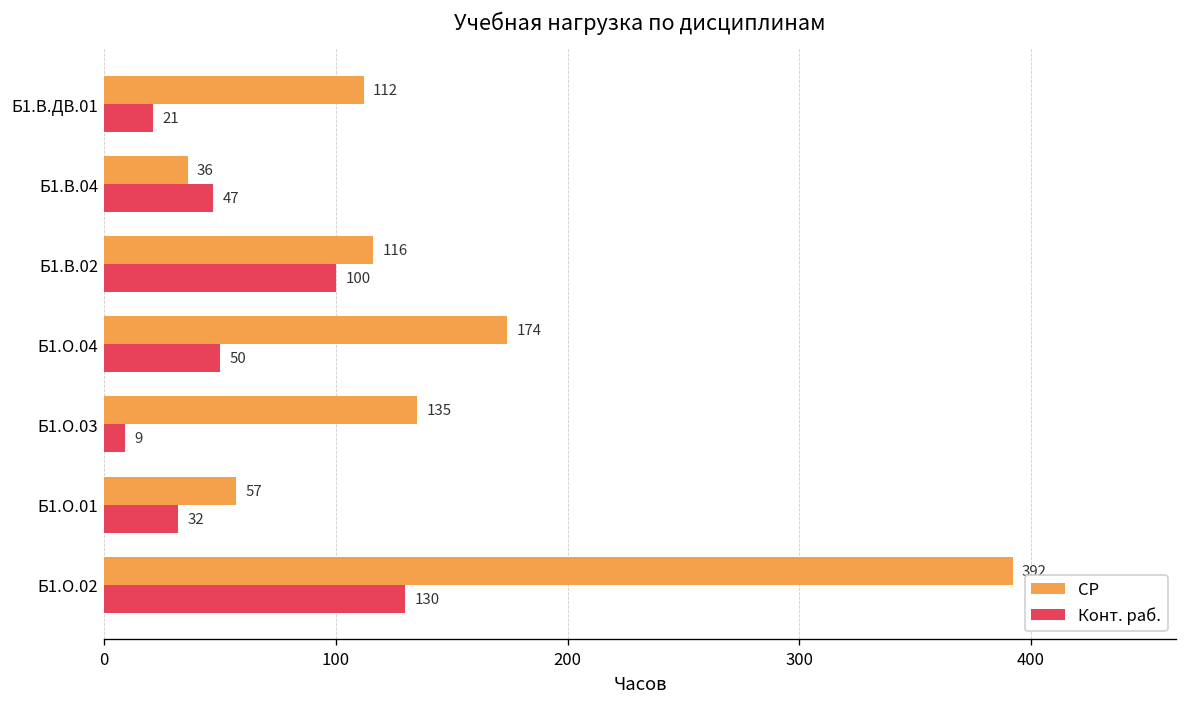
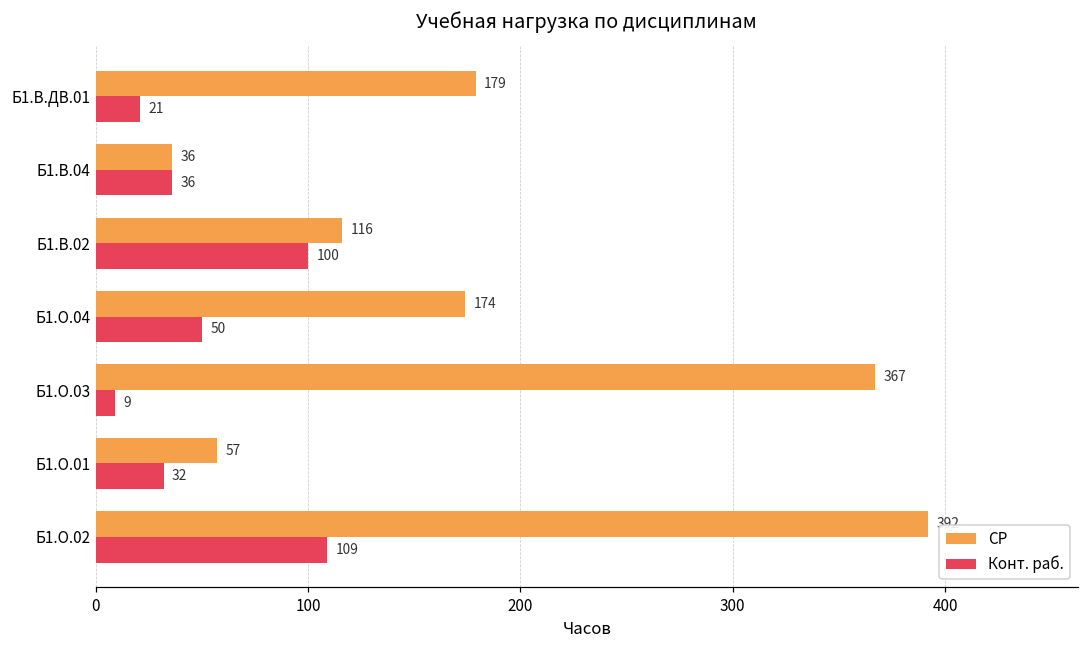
  {
    "СР": {
-     "Б1.В.ДВ.01": 112,
+     "Б1.В.ДВ.01": 179,
      "Б1.В.04": 36,
      "Б1.В.02": 116,
      "Б1.О.04": 174,
-     "Б1.О.03": 135,
+     "Б1.О.03": 367,
      "Б1.О.01": 57
    },
    "Конт. раб.": {
      "Б1.В.ДВ.01": 21,
-     "Б1.В.04": 47,
+     "Б1.В.04": 36,
      "Б1.В.02": 100,
      "Б1.О.04": 50,
      "Б1.О.03": 9,
      "Б1.О.01": 32,
-     "Б1.О.02": 130
+     "Б1.О.02": 109
    }
  }
